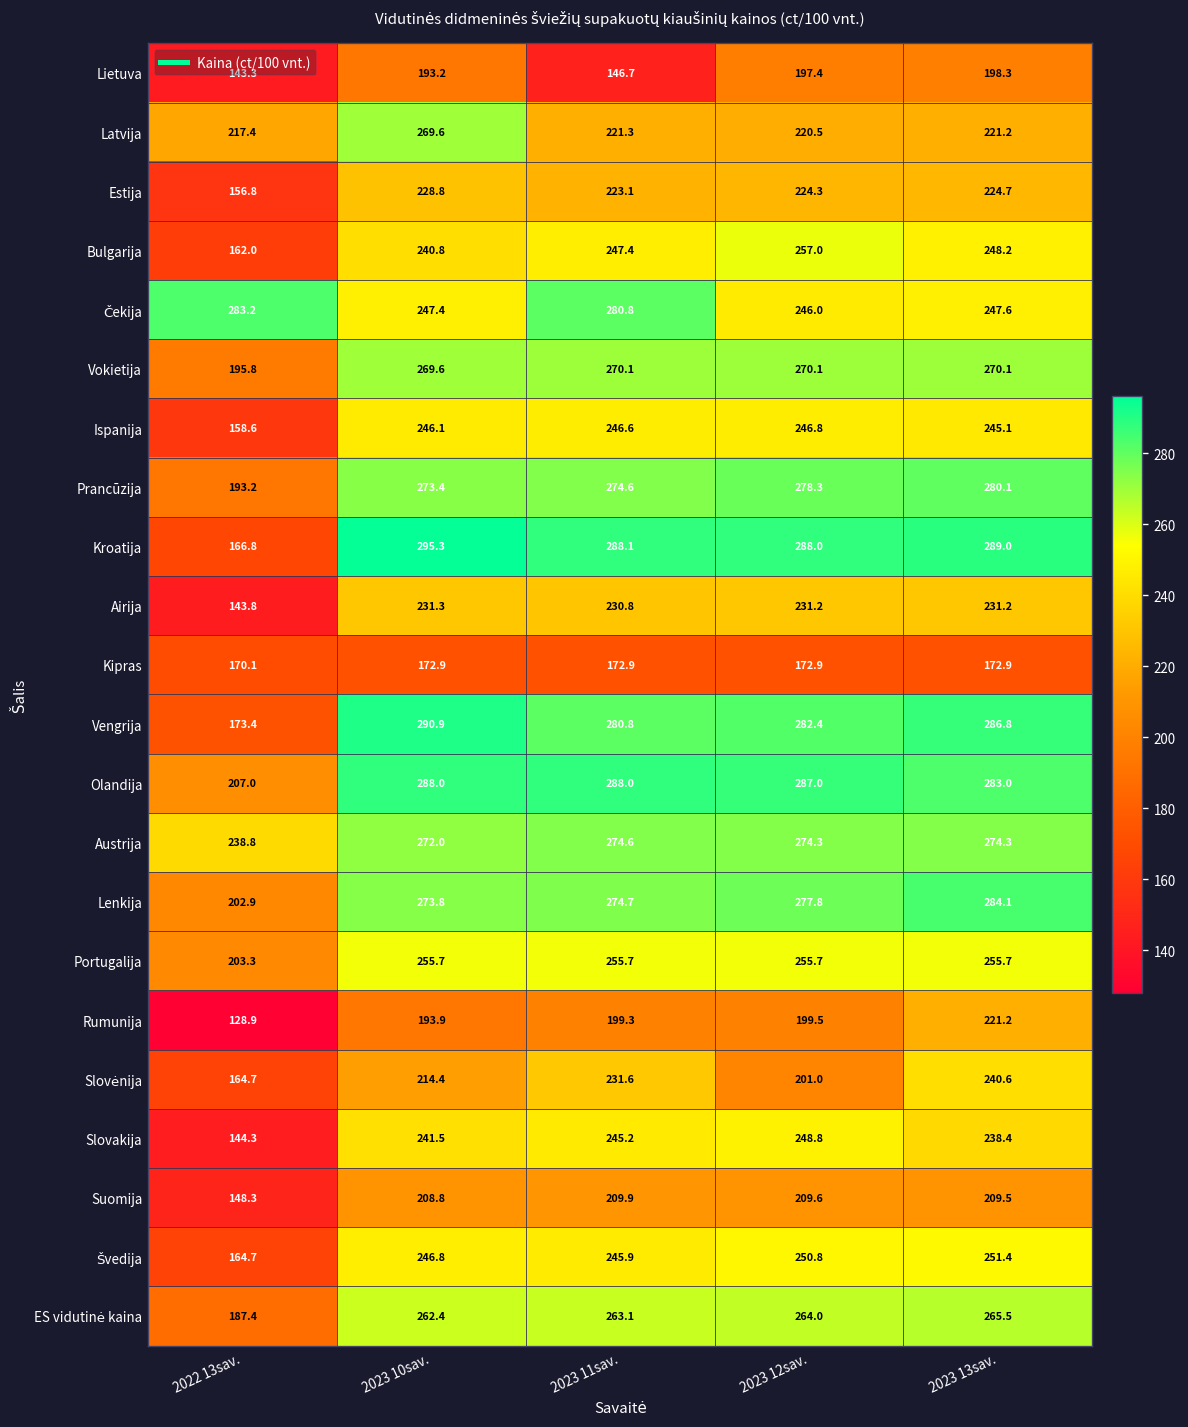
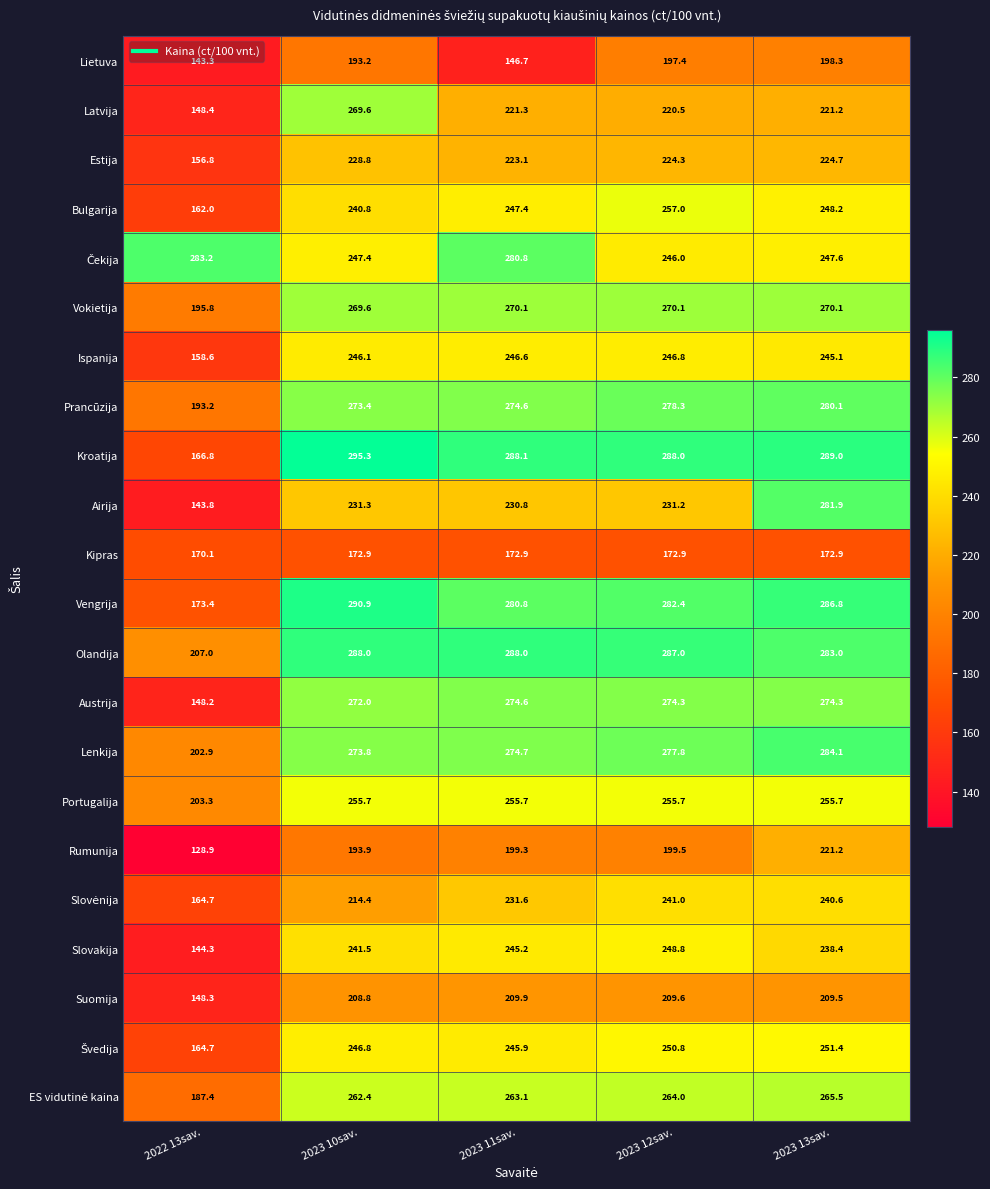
  {
    "Lietuva": {
      "2023 10sav.": 193.2,
      "2023 11sav.": 146.7,
      "2023 12sav.": 197.4,
      "2023 13sav.": 198.3
    },
    "Latvija": {
-     "2022 13sav.": 217.4,
+     "2022 13sav.": 148.4,
      "2023 10sav.": 269.6,
      "2023 11sav.": 221.3,
      "2023 12sav.": 220.5,
      "2023 13sav.": 221.2
    },
    "Estija": {
      "2022 13sav.": 156.8,
      "2023 10sav.": 228.8,
      "2023 11sav.": 223.1,
      "2023 12sav.": 224.3,
      "2023 13sav.": 224.7
    },
    "Bulgarija": {
      "2022 13sav.": 162.0,
      "2023 10sav.": 240.8,
      "2023 11sav.": 247.4,
      "2023 12sav.": 257.0,
      "2023 13sav.": 248.2
    },
    "Čekija": {
      "2022 13sav.": 283.2,
      "2023 10sav.": 247.4,
      "2023 11sav.": 280.8,
      "2023 12sav.": 246.0,
      "2023 13sav.": 247.6
    },
    "Vokietija": {
      "2022 13sav.": 195.8,
      "2023 10sav.": 269.6,
      "2023 11sav.": 270.1,
      "2023 12sav.": 270.1,
      "2023 13sav.": 270.1
    },
    "Ispanija": {
      "2022 13sav.": 158.6,
      "2023 10sav.": 246.1,
      "2023 11sav.": 246.6,
      "2023 12sav.": 246.8,
      "2023 13sav.": 245.1
    },
    "Prancūzija": {
      "2022 13sav.": 193.2,
      "2023 10sav.": 273.4,
      "2023 11sav.": 274.6,
      "2023 12sav.": 278.3,
      "2023 13sav.": 280.1
    },
    "Kroatija": {
      "2022 13sav.": 166.8,
      "2023 10sav.": 295.3,
      "2023 11sav.": 288.1,
      "2023 12sav.": 288.0,
      "2023 13sav.": 289.0
    },
    "Airija": {
      "2022 13sav.": 143.8,
      "2023 10sav.": 231.3,
      "2023 11sav.": 230.8,
      "2023 12sav.": 231.2,
-     "2023 13sav.": 231.2
+     "2023 13sav.": 281.9
    },
    "Kipras": {
      "2022 13sav.": 170.1,
      "2023 10sav.": 172.9,
      "2023 11sav.": 172.9,
      "2023 12sav.": 172.9,
      "2023 13sav.": 172.9
    },
    "Vengrija": {
      "2022 13sav.": 173.4,
      "2023 10sav.": 290.9,
      "2023 11sav.": 280.8,
      "2023 12sav.": 282.4,
      "2023 13sav.": 286.8
    },
    "Olandija": {
      "2022 13sav.": 207.0,
      "2023 10sav.": 288.0,
      "2023 11sav.": 288.0,
      "2023 12sav.": 287.0,
      "2023 13sav.": 283.0
    },
    "Austrija": {
-     "2022 13sav.": 238.8,
+     "2022 13sav.": 148.2,
      "2023 10sav.": 272.0,
      "2023 11sav.": 274.6,
      "2023 12sav.": 274.3,
      "2023 13sav.": 274.3
    },
    "Lenkija": {
      "2022 13sav.": 202.9,
      "2023 10sav.": 273.8,
      "2023 11sav.": 274.7,
      "2023 12sav.": 277.8,
      "2023 13sav.": 284.1
    },
    "Portugalija": {
      "2022 13sav.": 203.3,
      "2023 10sav.": 255.7,
      "2023 11sav.": 255.7,
      "2023 12sav.": 255.7,
      "2023 13sav.": 255.7
    },
    "Rumunija": {
      "2022 13sav.": 128.9,
      "2023 10sav.": 193.9,
      "2023 11sav.": 199.3,
      "2023 12sav.": 199.5,
      "2023 13sav.": 221.2
    },
    "Slovėnija": {
      "2022 13sav.": 164.7,
      "2023 10sav.": 214.4,
      "2023 11sav.": 231.6,
-     "2023 12sav.": 201.0,
+     "2023 12sav.": 241.0,
      "2023 13sav.": 240.6
    },
    "Slovakija": {
      "2022 13sav.": 144.3,
      "2023 10sav.": 241.5,
      "2023 11sav.": 245.2,
      "2023 12sav.": 248.8,
      "2023 13sav.": 238.4
    },
    "Suomija": {
      "2022 13sav.": 148.3,
      "2023 10sav.": 208.8,
      "2023 11sav.": 209.9,
      "2023 12sav.": 209.6,
      "2023 13sav.": 209.5
    },
    "Švedija": {
      "2022 13sav.": 164.7,
      "2023 10sav.": 246.8,
      "2023 11sav.": 245.9,
      "2023 12sav.": 250.8,
      "2023 13sav.": 251.4
    },
    "ES vidutinė kaina": {
      "2022 13sav.": 187.4,
      "2023 10sav.": 262.4,
      "2023 11sav.": 263.1,
      "2023 12sav.": 264.0,
      "2023 13sav.": 265.5
    }
  }
